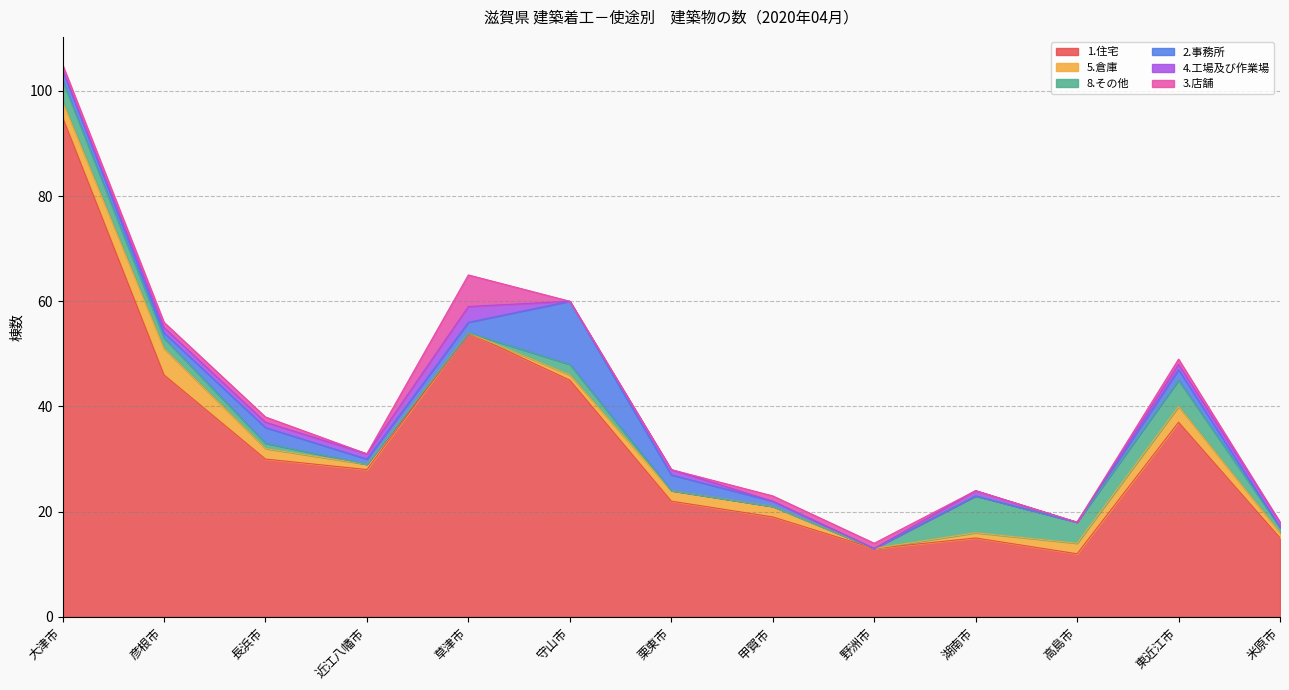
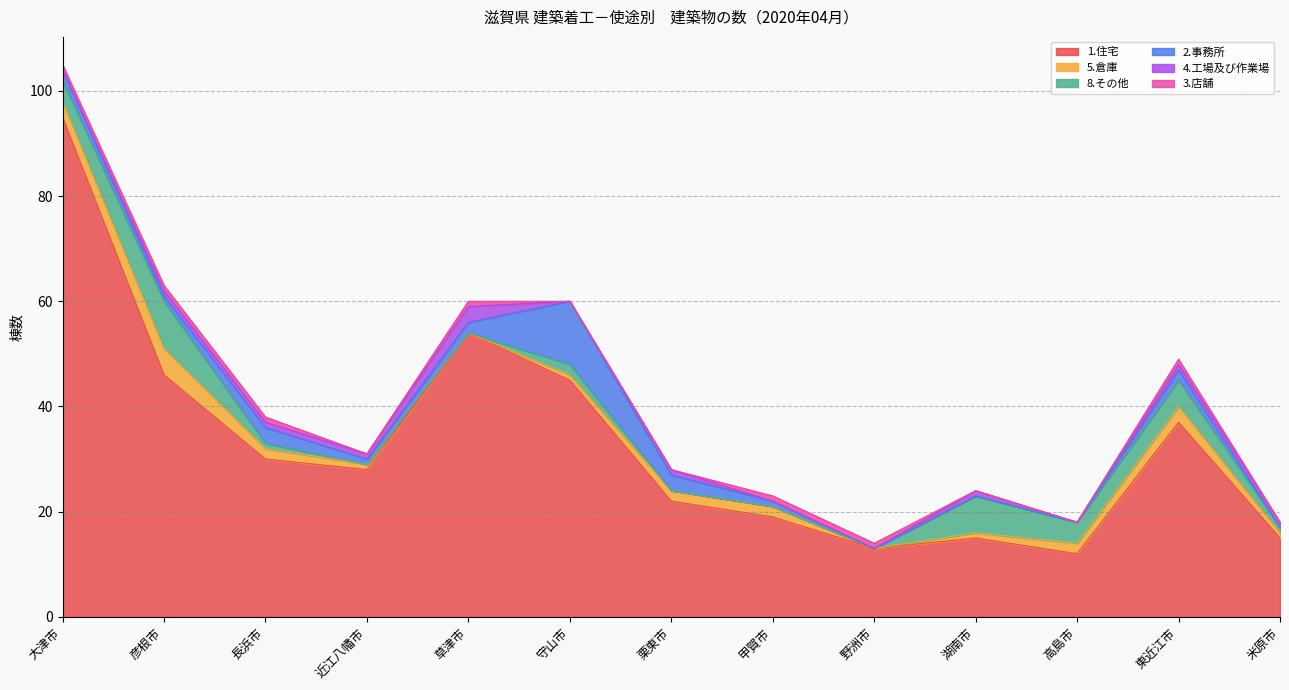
  {
    "1.住宅": {
      "大津市": 95,
      "彦根市": 46,
      "長浜市": 30,
      "近江八幡市": 28,
      "守山市": 45,
      "栗東市": 22,
      "甲賀市": 19,
      "湖南市": 15,
      "高島市": 12,
      "東近江市": 37,
      "米原市": 15
    },
    "5.倉庫": {
      "大津市": 3,
      "彦根市": 5,
      "長浜市": 2,
      "守山市": 1,
      "湖南市": 1,
      "高島市": 2,
      "東近江市": 3,
      "米原市": 1
    },
    "8.その他": {
      "大津市": 4,
-     "彦根市": 2,
+     "彦根市": 9,
      "長浜市": 1,
      "守山市": 2,
      "東近江市": 5
    },
    "2.事務所": {
      "彦根市": 1,
      "長浜市": 3,
      "近江八幡市": 1,
      "草津市": 2,
      "栗東市": 3,
      "東近江市": 2
    },
    "4.工場及び作業場": {
      "彦根市": 1,
      "長浜市": 1,
      "草津市": 3,
      "東近江市": 1
    },
    "3.店舗": {
      "大津市": 1,
      "彦根市": 1,
      "長浜市": 1,
-     "草津市": 6,
+     "草津市": 1,
      "甲賀市": 1,
      "野洲市": 1,
      "東近江市": 1
    }
  }
